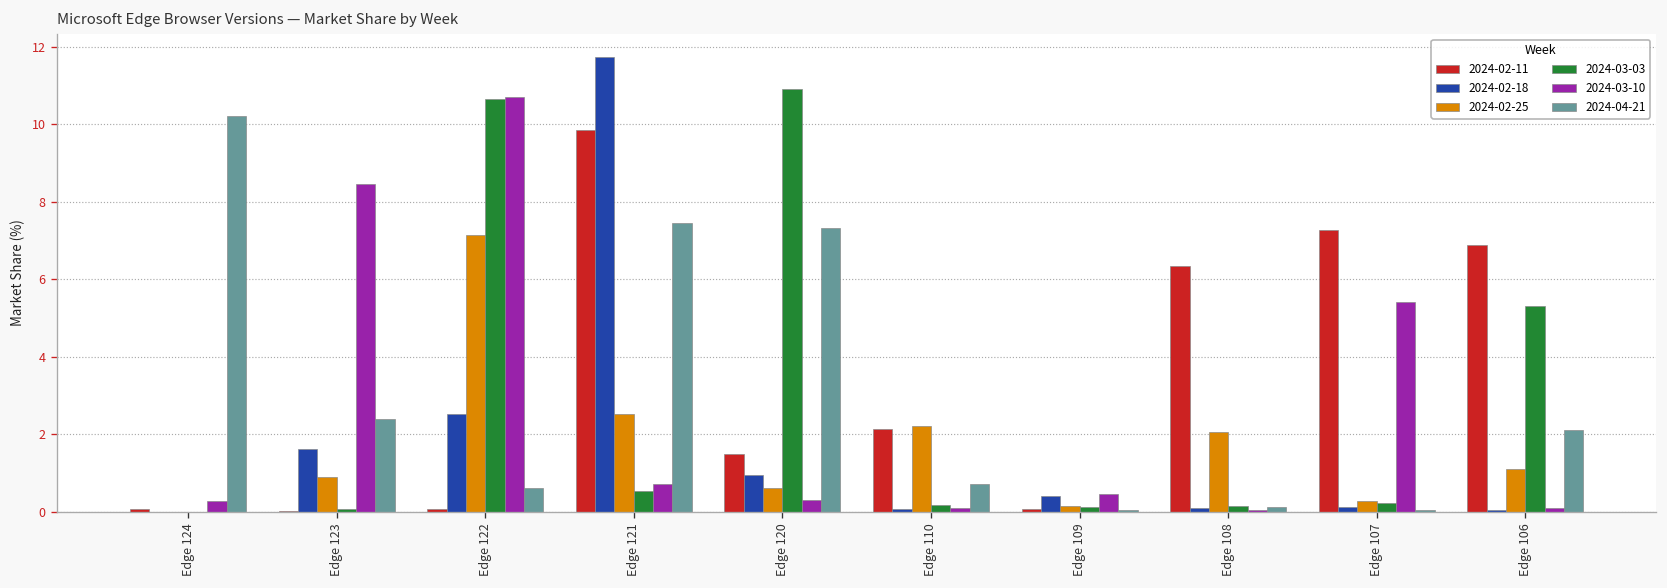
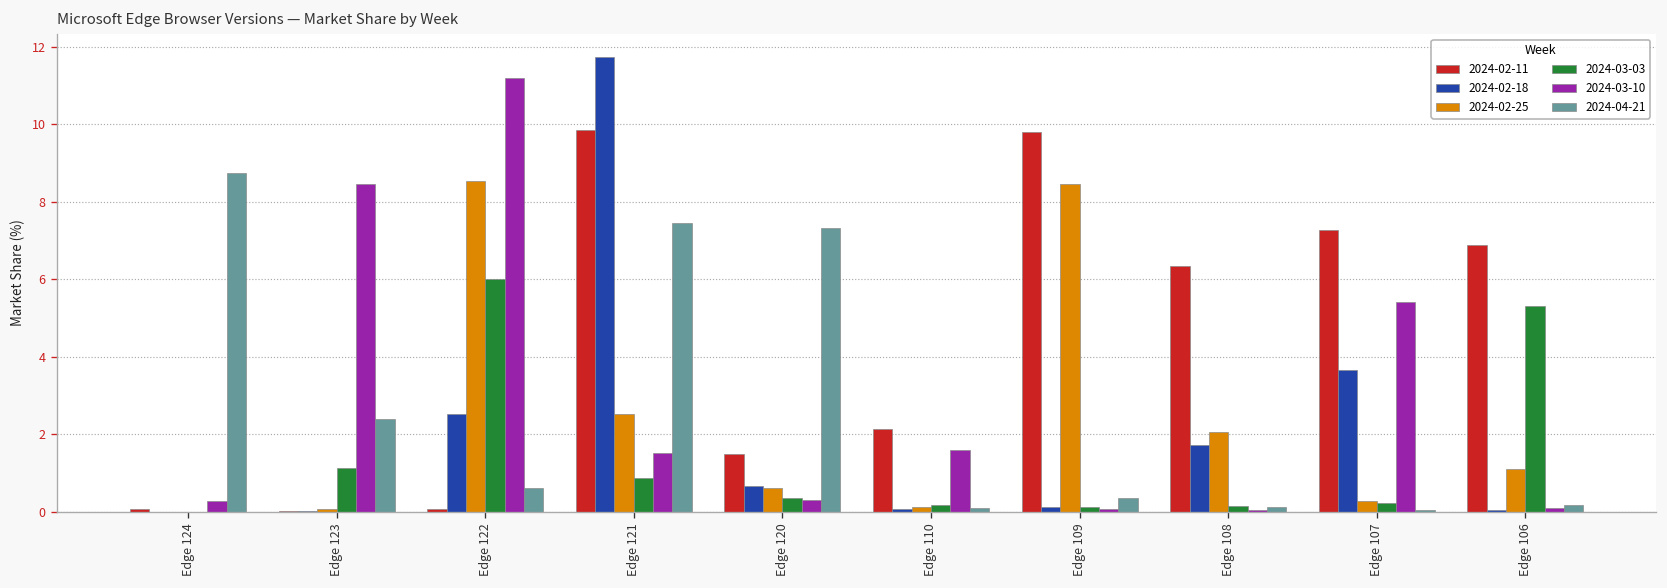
  {
    "2024-02-11": {
      "Edge 121": 9.9,
      "Edge 120": 1.5,
      "Edge 110": 2.1,
-     "Edge 109": 0.1,
+     "Edge 109": 9.8,
      "Edge 108": 6.3,
      "Edge 107": 7.3,
      "Edge 106": 6.9
    },
    "2024-02-18": {
      "Edge 124": 0.0,
-     "Edge 123": 1.6,
+     "Edge 123": 0.0,
      "Edge 122": 2.5,
      "Edge 121": 11.7,
-     "Edge 120": 1.0,
-     "Edge 109": 0.4,
-     "Edge 108": 0.1,
-     "Edge 107": 0.1
+     "Edge 120": 0.7,
+     "Edge 109": 0.1,
+     "Edge 108": 1.7,
+     "Edge 107": 3.7
    },
    "2024-02-25": {
      "Edge 124": 0.0,
-     "Edge 123": 0.9,
-     "Edge 122": 7.1,
+     "Edge 123": 0.1,
+     "Edge 122": 8.5,
      "Edge 121": 2.5,
      "Edge 120": 0.6,
-     "Edge 110": 2.2,
-     "Edge 109": 0.1,
+     "Edge 110": 0.1,
+     "Edge 109": 8.5,
      "Edge 108": 2.1,
      "Edge 107": 0.3,
      "Edge 106": 1.1
    },
    "2024-03-03": {
      "Edge 124": 0.0,
-     "Edge 123": 0.1,
-     "Edge 122": 10.7,
-     "Edge 121": 0.5,
-     "Edge 120": 10.9,
+     "Edge 123": 1.1,
+     "Edge 122": 6.0,
+     "Edge 121": 0.9,
+     "Edge 120": 0.4,
      "Edge 110": 0.2,
      "Edge 109": 0.1,
      "Edge 108": 0.1,
      "Edge 107": 0.2,
      "Edge 106": 5.3
    },
    "2024-03-10": {
      "Edge 124": 0.3,
      "Edge 123": 8.5,
-     "Edge 122": 10.7,
-     "Edge 121": 0.7,
+     "Edge 122": 11.2,
+     "Edge 121": 1.5,
      "Edge 120": 0.3,
-     "Edge 110": 0.1,
-     "Edge 109": 0.5,
+     "Edge 110": 1.6,
+     "Edge 109": 0.1,
      "Edge 107": 5.4,
      "Edge 106": 0.1
    },
    "2024-04-21": {
-     "Edge 124": 10.2,
+     "Edge 124": 8.7,
      "Edge 123": 2.4,
      "Edge 122": 0.6,
      "Edge 121": 7.4,
      "Edge 120": 7.3,
-     "Edge 110": 0.7,
-     "Edge 109": 0.1,
+     "Edge 110": 0.1,
+     "Edge 109": 0.4,
      "Edge 108": 0.1,
-     "Edge 106": 2.1
+     "Edge 106": 0.2
    }
  }
